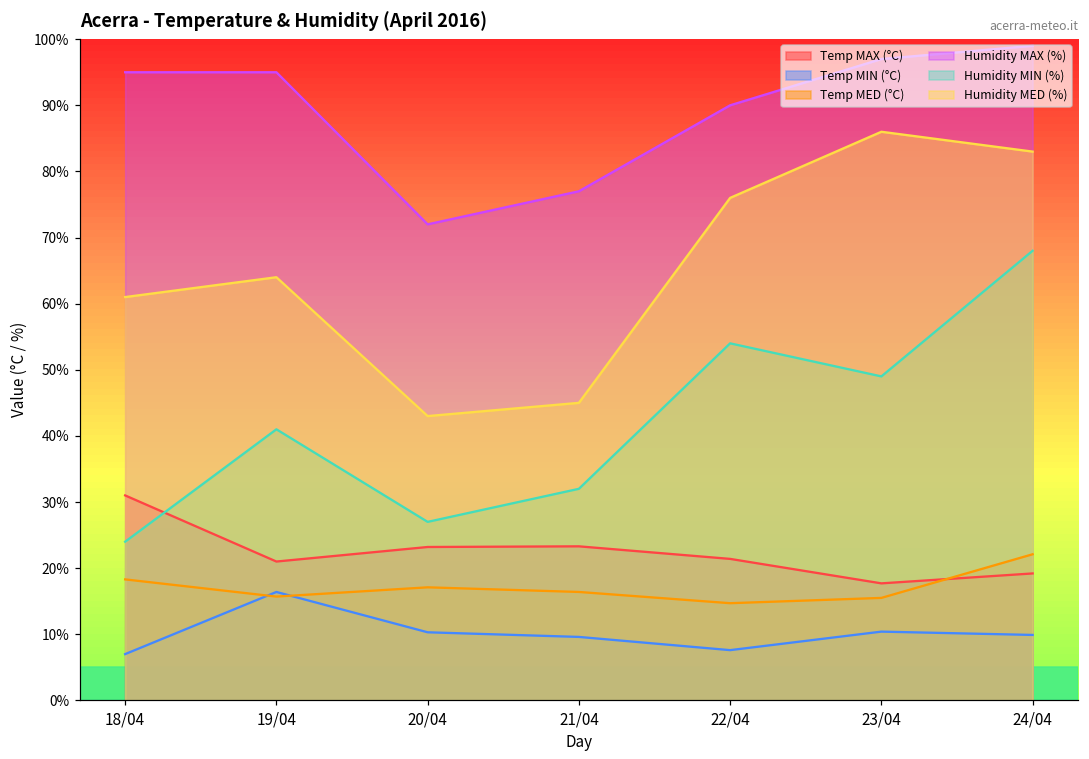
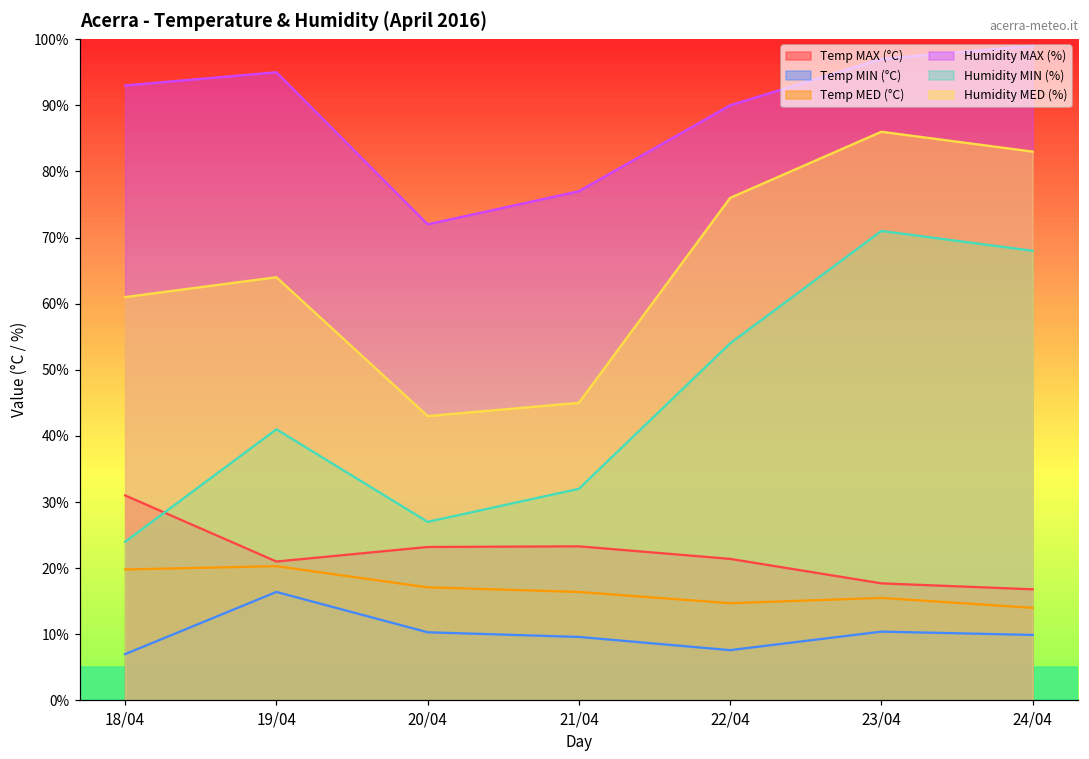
  {
    "Temp MAX (°C)": {
      "18/04": "31%",
      "19/04": "21%",
      "20/04": "23%",
      "21/04": "23%",
      "22/04": "21%",
      "23/04": "18%",
-     "24/04": "19%"
+     "24/04": "17%"
    },
    "Temp MIN (°C)": {
      "18/04": "7%",
      "19/04": "16%",
      "20/04": "10%",
      "21/04": "10%",
      "22/04": "8%",
      "23/04": "10%",
      "24/04": "10%"
    },
    "Temp MED (°C)": {
-     "18/04": "18%",
-     "19/04": "16%",
+     "18/04": "20%",
+     "19/04": "20%",
      "20/04": "17%",
      "21/04": "16%",
      "22/04": "15%",
      "23/04": "16%",
-     "24/04": "22%"
+     "24/04": "14%"
    },
    "Humidity MAX (%)": {
-     "18/04": "95%",
+     "18/04": "93%",
      "19/04": "95%",
      "20/04": "72%",
      "21/04": "77%",
      "22/04": "90%"
    },
    "Humidity MIN (%)": {
      "18/04": "24%",
      "19/04": "41%",
      "20/04": "27%",
      "21/04": "32%",
      "22/04": "54%",
-     "23/04": "49%",
+     "23/04": "71%",
      "24/04": "68%"
    },
    "Humidity MED (%)": {
      "18/04": "61%",
      "19/04": "64%",
      "20/04": "43%",
      "21/04": "45%",
      "22/04": "76%",
      "23/04": "86%",
      "24/04": "83%"
    }
  }
